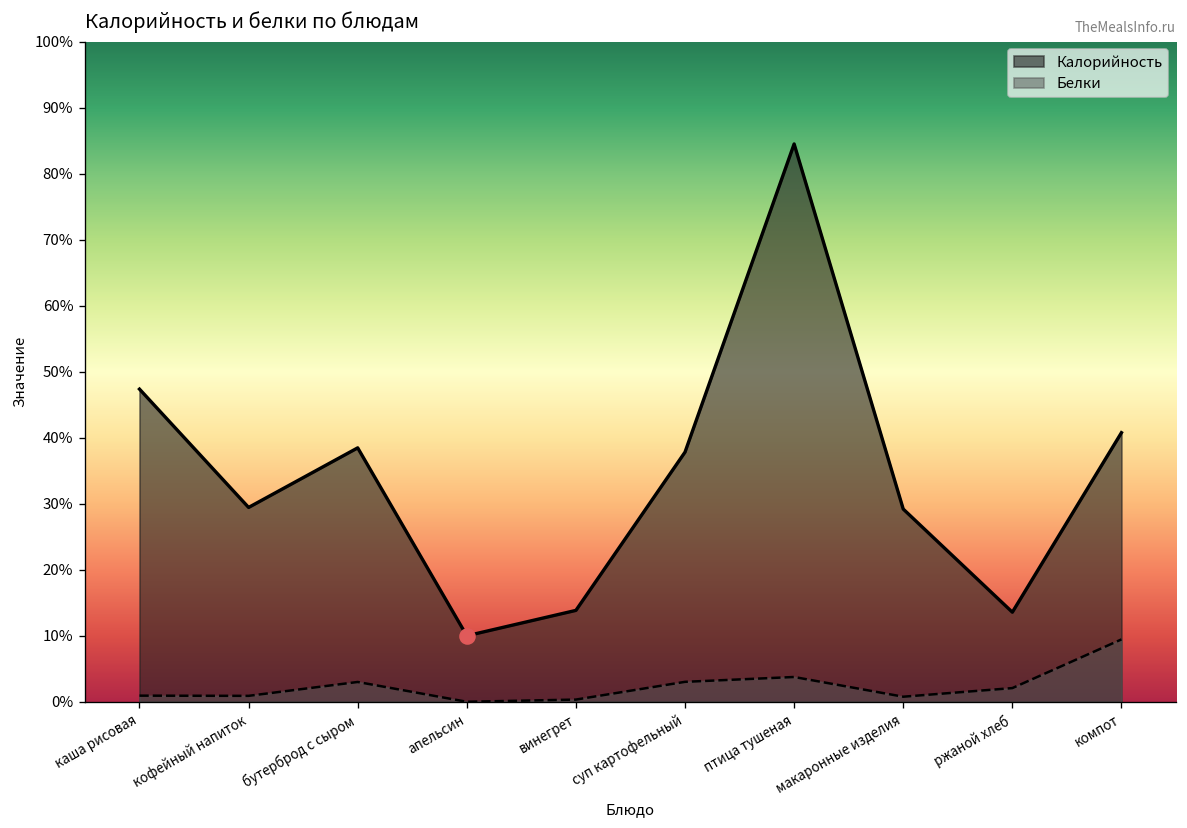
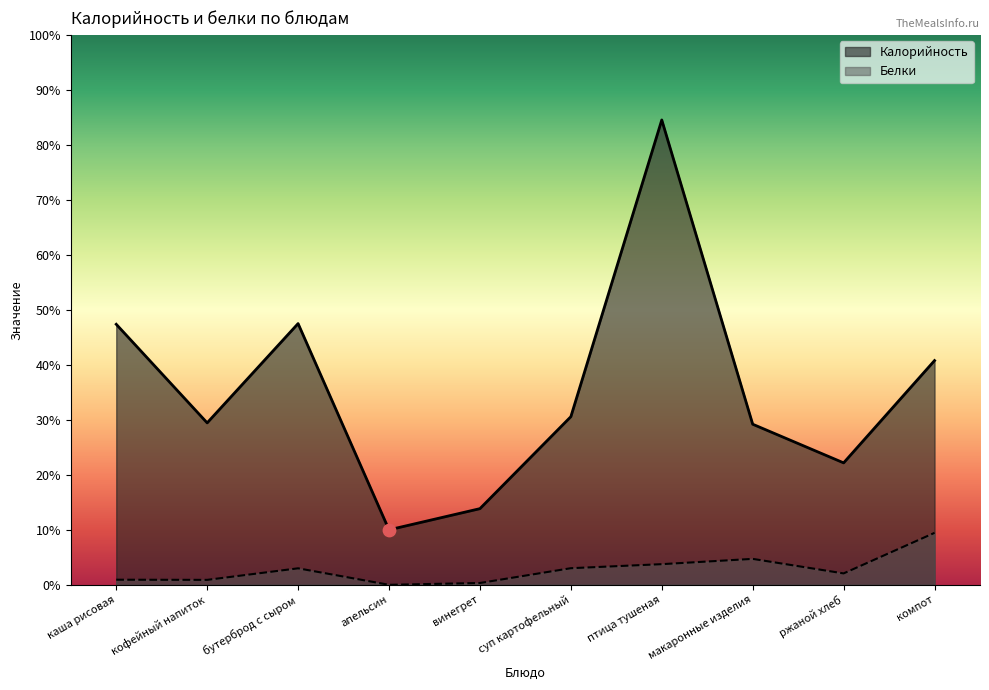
  {
    "Калорийность": {
      "каша рисовая": "47%",
      "кофейный напиток": "29%",
-     "бутерброд с сыром": "38%",
+     "бутерброд с сыром": "48%",
      "винегрет": "14%",
-     "суп картофельный": "38%",
+     "суп картофельный": "31%",
      "птица тушеная": "85%",
      "макаронные изделия": "29%",
-     "ржаной хлеб": "14%",
+     "ржаной хлеб": "22%",
      "компот": "41%"
    },
    "Белки": {
      "каша рисовая": "1%",
      "кофейный напиток": "1%",
      "бутерброд с сыром": "3%",
      "апельсин": "0%",
      "винегрет": "0%",
      "суп картофельный": "3%",
      "птица тушеная": "4%",
-     "макаронные изделия": "1%",
+     "макаронные изделия": "5%",
      "ржаной хлеб": "2%",
      "компот": "9%"
    }
  }
